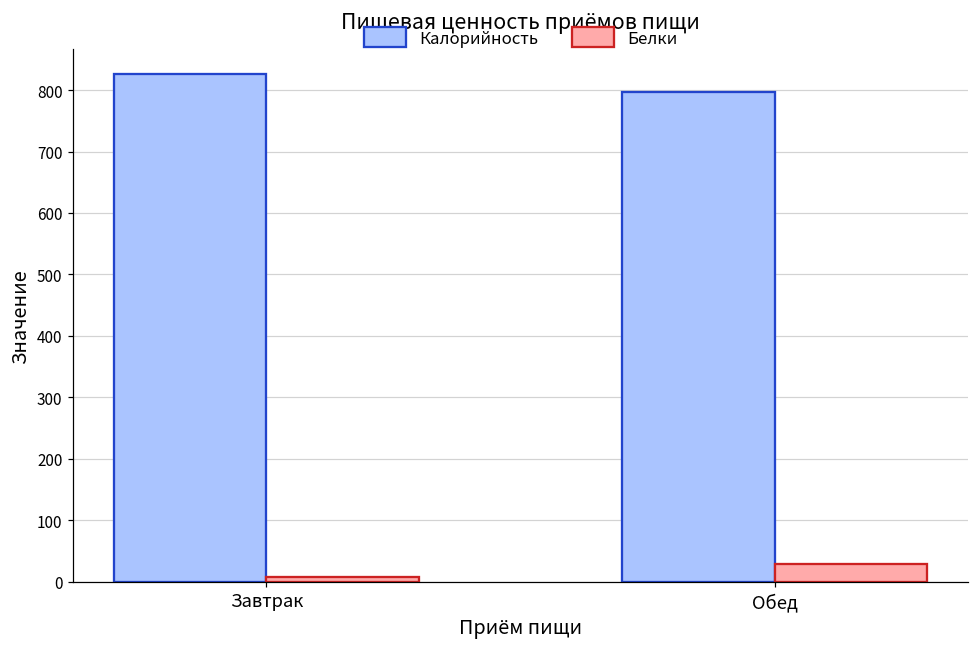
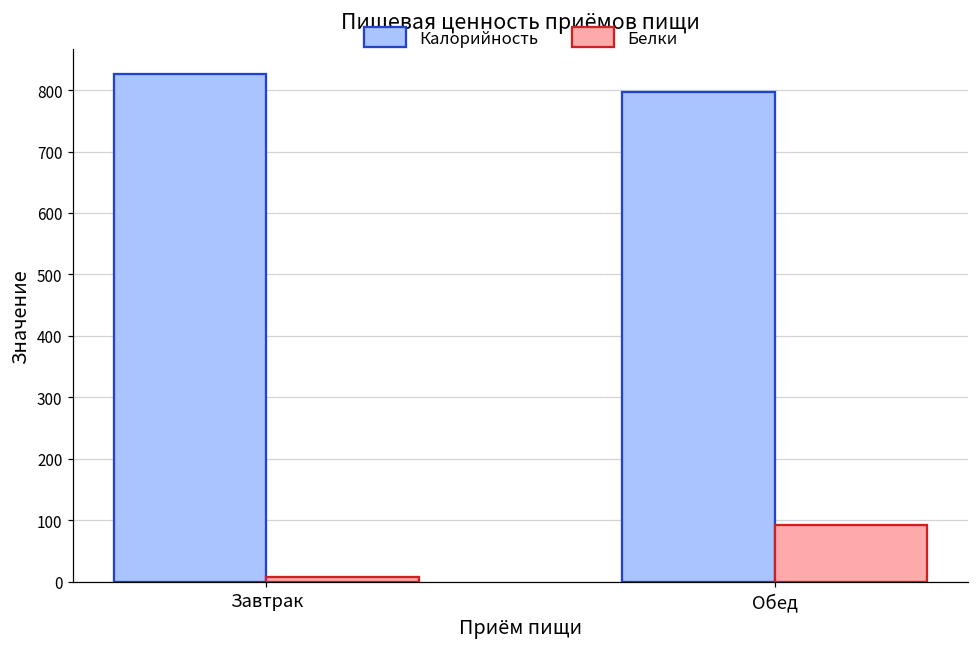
  {
    "Калорийность": {
      "Завтрак": 830,
      "Обед": 800
    },
    "Белки": {
      "Завтрак": 10,
-     "Обед": 30
+     "Обед": 90
    }
  }
